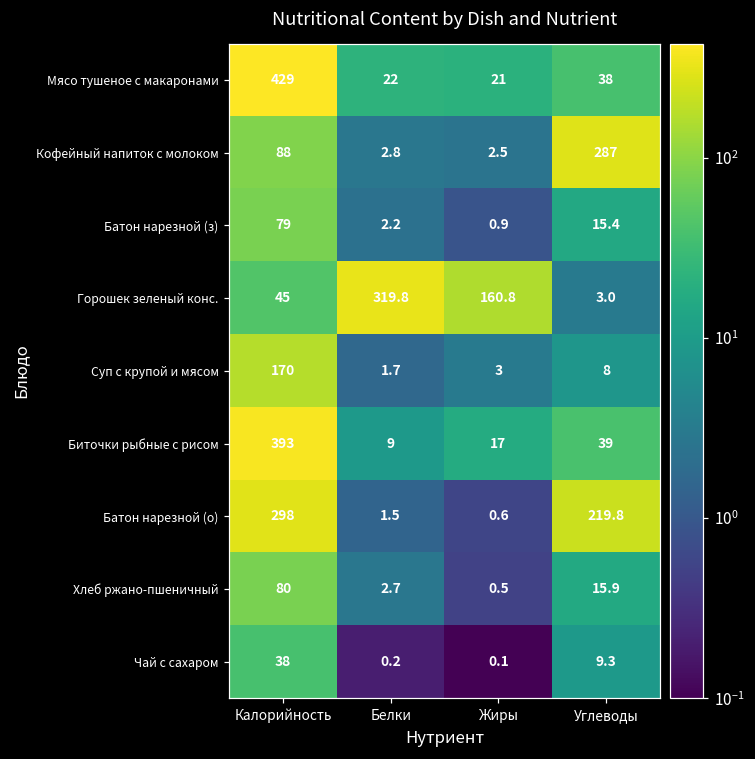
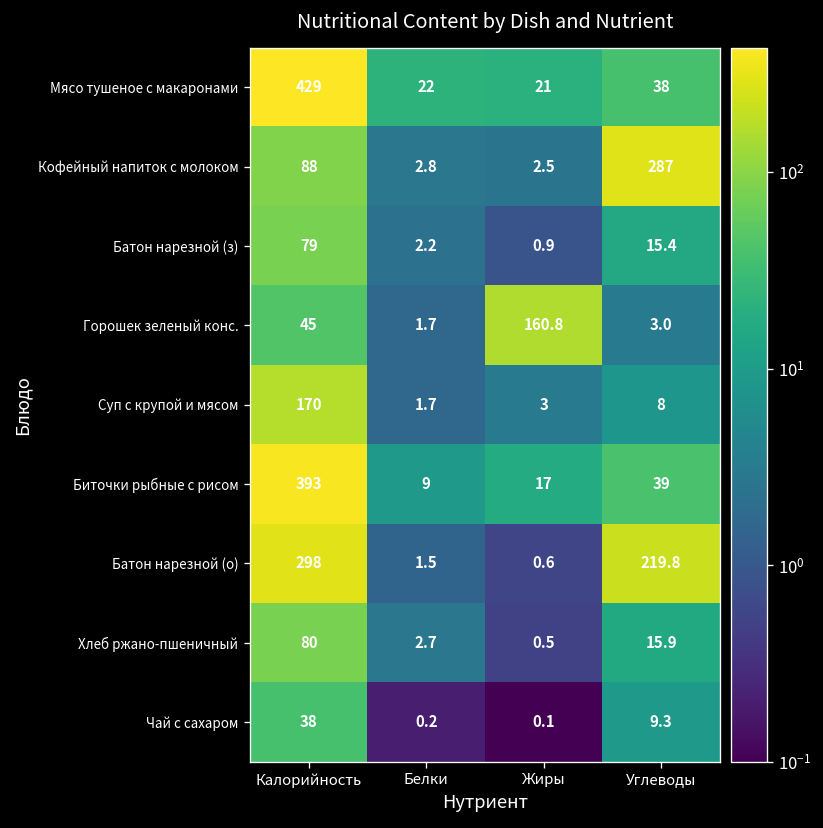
  {
    "Мясо тушеное с макаронами": {
      "Калорийность": 429,
      "Белки": 22,
      "Жиры": 21,
      "Углеводы": 38
    },
    "Кофейный напиток с молоком": {
      "Калорийность": 88,
      "Белки": 2.8,
      "Жиры": 2.5,
      "Углеводы": 287
    },
    "Батон нарезной (з)": {
      "Калорийность": 79,
      "Белки": 2.2,
      "Жиры": 0.9,
      "Углеводы": 15.4
    },
    "Горошек зеленый конс.": {
      "Калорийность": 45,
-     "Белки": 319.8,
+     "Белки": 1.7,
      "Жиры": 160.8,
      "Углеводы": 3.0
    },
    "Суп с крупой и мясом": {
      "Калорийность": 170,
      "Белки": 1.7,
      "Жиры": 3,
      "Углеводы": 8
    },
    "Биточки рыбные с рисом": {
      "Калорийность": 393,
      "Белки": 9,
      "Жиры": 17,
      "Углеводы": 39
    },
    "Батон нарезной (о)": {
      "Калорийность": 298,
      "Белки": 1.5,
      "Жиры": 0.6,
      "Углеводы": 219.8
    },
    "Хлеб ржано-пшеничный": {
      "Калорийность": 80,
      "Белки": 2.7,
      "Жиры": 0.5,
      "Углеводы": 15.9
    },
    "Чай с сахаром": {
      "Калорийность": 38,
      "Белки": 0.2,
      "Жиры": 0.1,
      "Углеводы": 9.3
    }
  }
